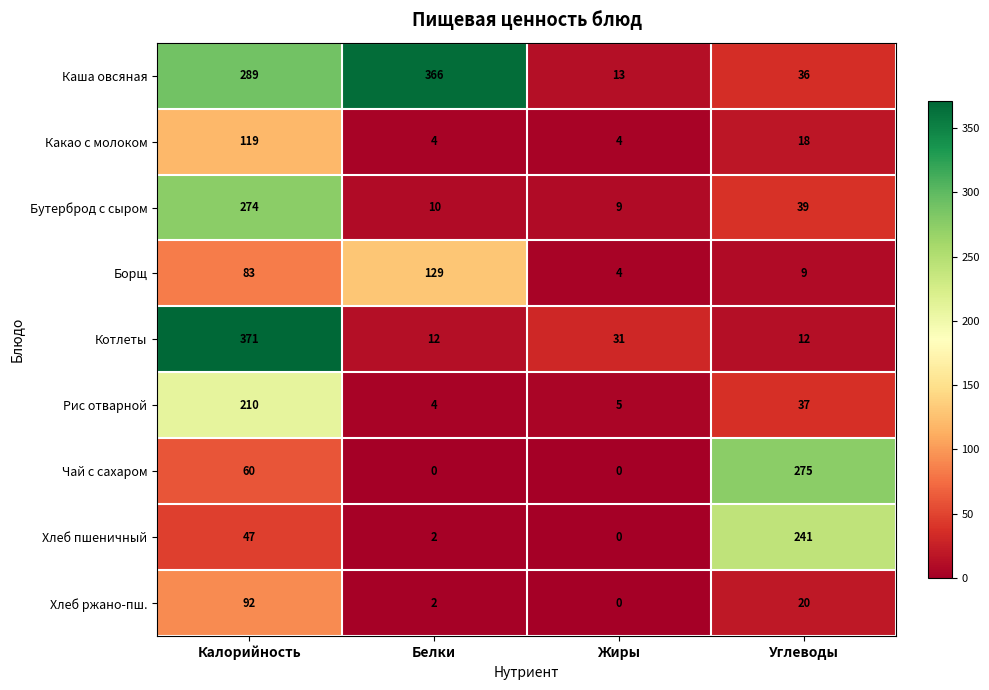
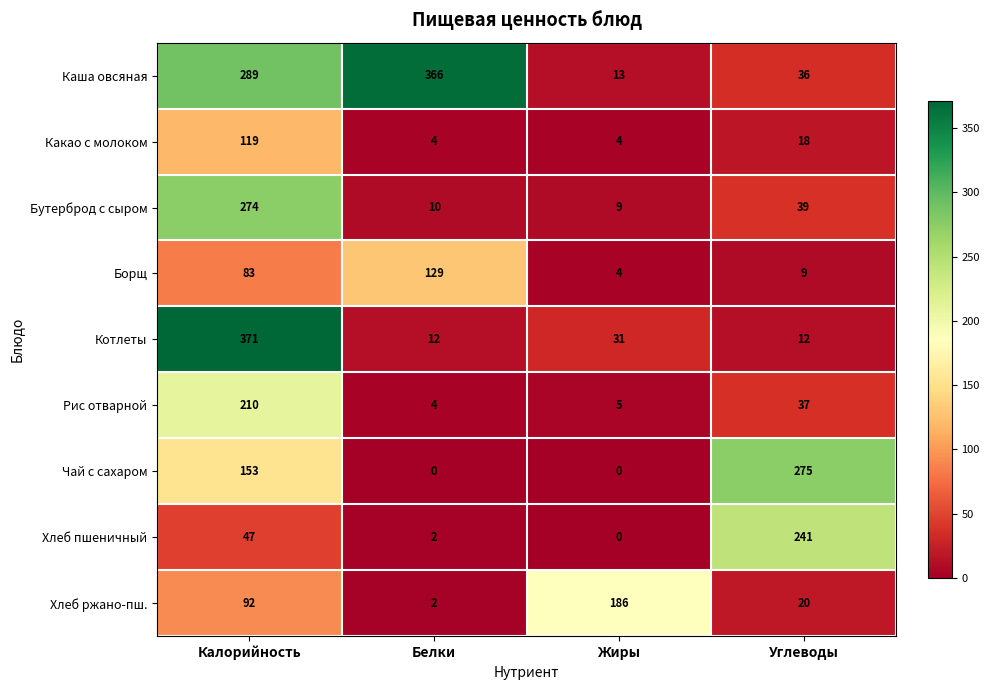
  {
    "Каша овсяная": {
      "Калорийность": 289,
      "Белки": 366,
      "Жиры": 13,
      "Углеводы": 36
    },
    "Какао с молоком": {
      "Калорийность": 119,
      "Белки": 4,
      "Жиры": 4,
      "Углеводы": 18
    },
    "Бутерброд с сыром": {
      "Калорийность": 274,
      "Белки": 10,
      "Жиры": 9,
      "Углеводы": 39
    },
    "Борщ": {
      "Калорийность": 83,
      "Белки": 129,
      "Жиры": 4,
      "Углеводы": 9
    },
    "Котлеты": {
      "Калорийность": 371,
      "Белки": 12,
      "Жиры": 31,
      "Углеводы": 12
    },
    "Рис отварной": {
      "Калорийность": 210,
      "Белки": 4,
      "Жиры": 5,
      "Углеводы": 37
    },
    "Чай с сахаром": {
-     "Калорийность": 60,
+     "Калорийность": 153,
      "Белки": 0,
      "Жиры": 0,
      "Углеводы": 275
    },
    "Хлеб пшеничный": {
      "Калорийность": 47,
      "Белки": 2,
      "Жиры": 0,
      "Углеводы": 241
    },
    "Хлеб ржано-пш.": {
      "Калорийность": 92,
      "Белки": 2,
-     "Жиры": 0,
+     "Жиры": 186,
      "Углеводы": 20
    }
  }
